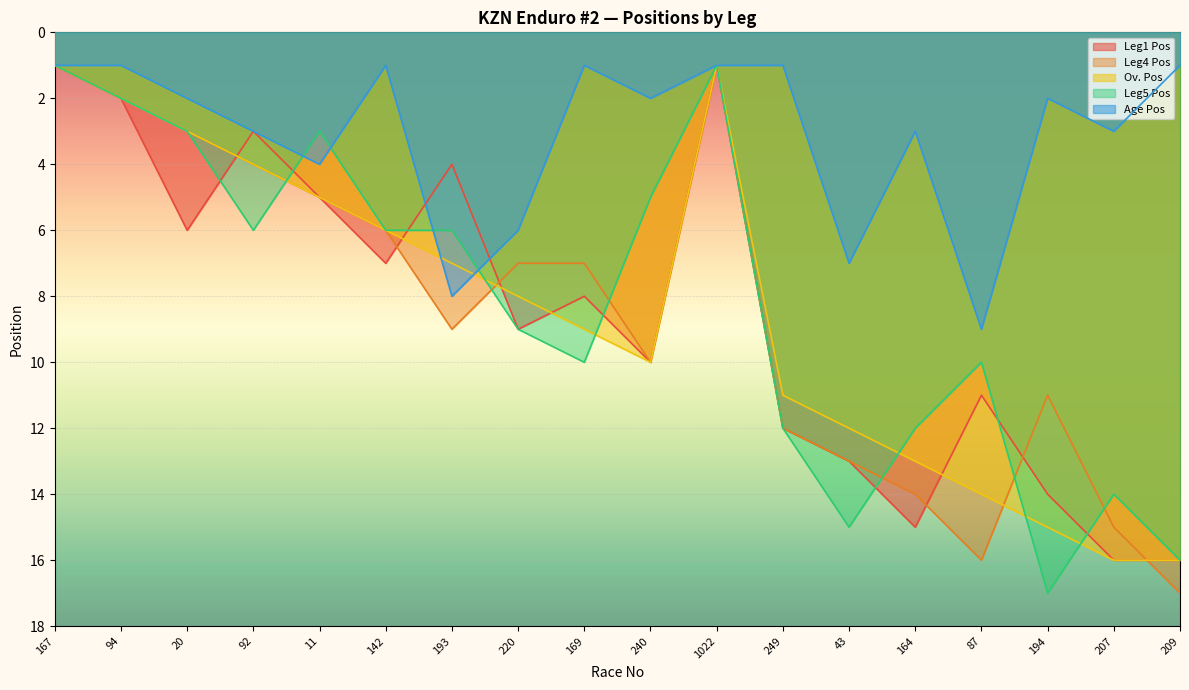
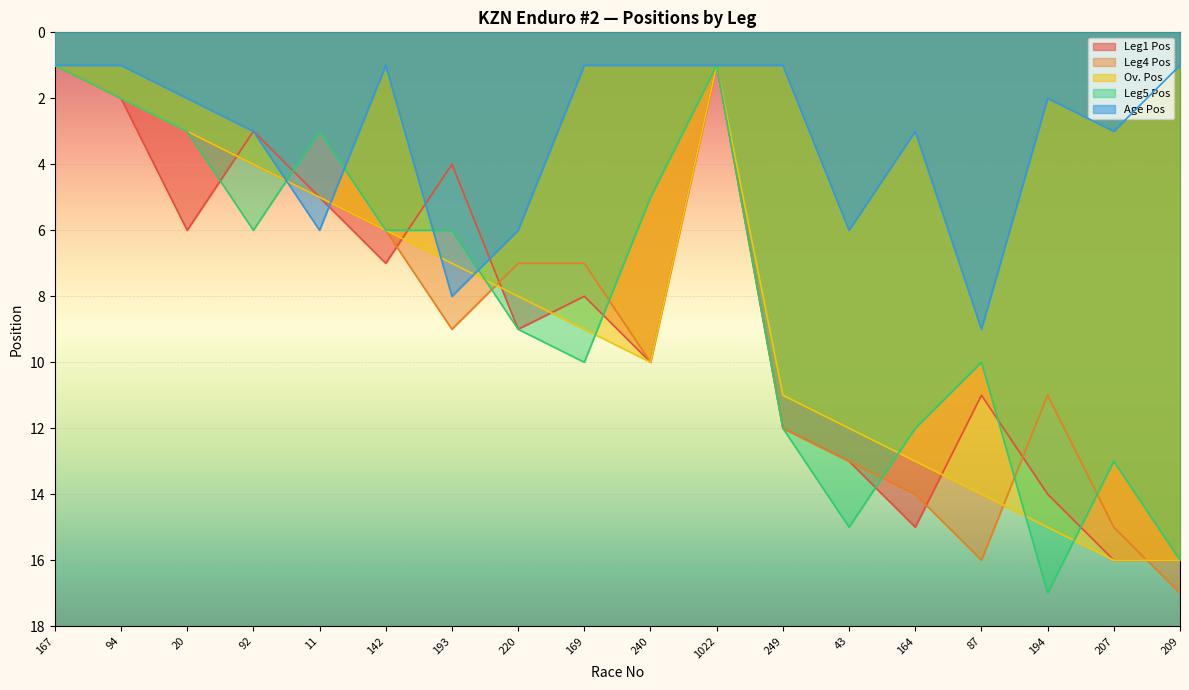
  {
    "Ov. Pos": {
      "193": 7,
      "220": 8,
      "169": 9,
      "249": 11,
      "43": 12,
      "164": 13,
      "87": 14,
      "194": 15
    },
    "Leg5 Pos": {
      "92": 6,
      "11": 3,
      "193": 6,
      "169": 10,
      "240": 5,
      "43": 15,
      "164": 12,
      "87": 10,
      "194": 17,
-     "207": 14
+     "207": 13
    },
    "Age Pos": {
      "94": 1,
      "20": 2,
-     "11": 4,
+     "11": 6,
      "142": 1,
      "193": 8,
      "220": 6,
      "169": 1,
-     "240": 2,
+     "240": 1,
      "249": 1,
-     "43": 7,
+     "43": 6,
      "164": 3,
      "87": 9,
      "194": 2,
      "207": 3,
      "209": 1
    }
  }
